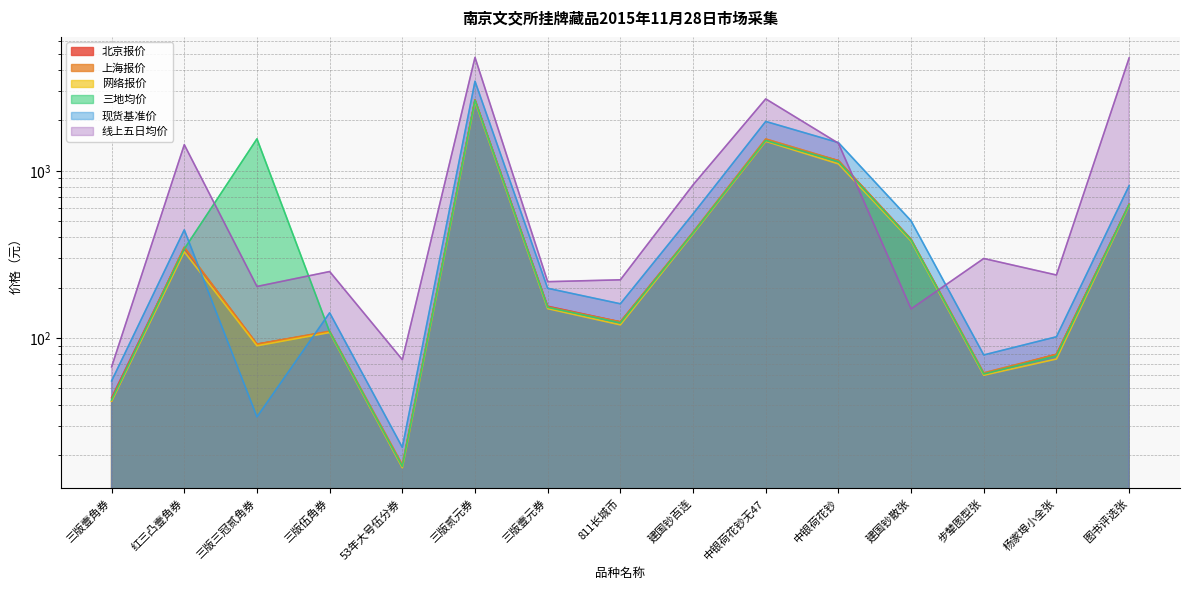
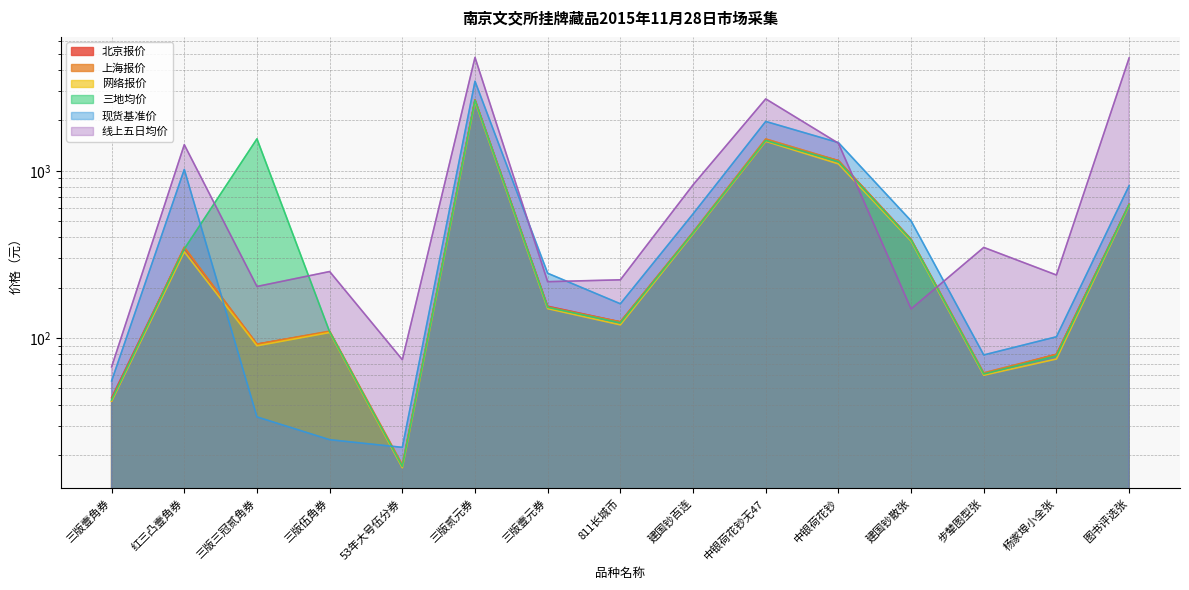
  {
    "网络报价": {
      "红三凸壹角券": 330,
      "杨家埠小全张": 80
    },
    "三地均价": {
      "三版三冠贰角券": 1600
    },
    "现货基准价": {
      "三版壹角券": 55,
-     "红三凸壹角券": 440,
+     "红三凸壹角券": 1000,
      "三版三冠贰角券": 34,
-     "三版伍角券": 140,
+     "三版伍角券": 25,
      "53年大号伍分券": 22,
      "三版贰元券": 3400,
-     "三版壹元券": 200,
+     "三版壹元券": 240,
      "811长城币": 160,
      "建国钞百连": 550,
      "中银荷花钞无47": 2000,
      "建国钞散张": 500,
      "步辇图型张": 80,
      "杨家埠小全张": 100,
      "图书评选张": 800
    },
    "线上五日均价": {
      "三版壹角券": 67,
      "红三凸壹角券": 1400,
      "三版三冠贰角券": 200,
      "三版伍角券": 250,
      "53年大号伍分券": 70,
      "三版贰元券": 4800,
      "三版壹元券": 220,
      "811长城币": 220,
      "建国钞百连": 800,
      "中银荷花钞无47": 2700,
      "建国钞散张": 150,
-     "步辇图型张": 300,
+     "步辇图型张": 350,
      "杨家埠小全张": 240,
      "图书评选张": 4700
    }
  }
